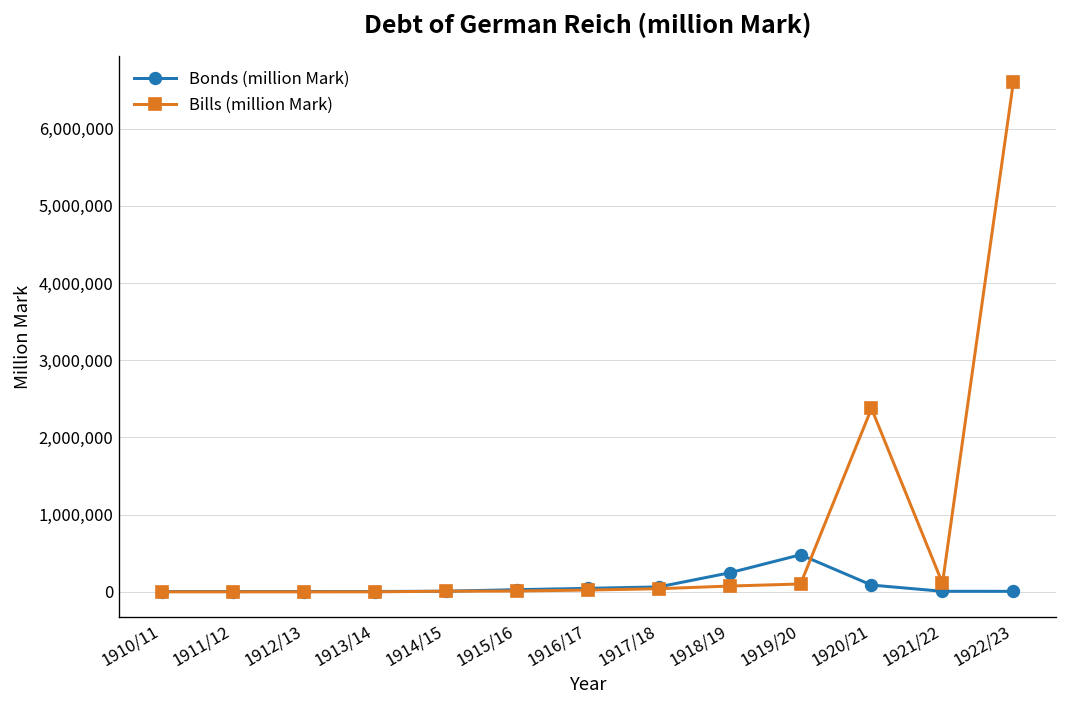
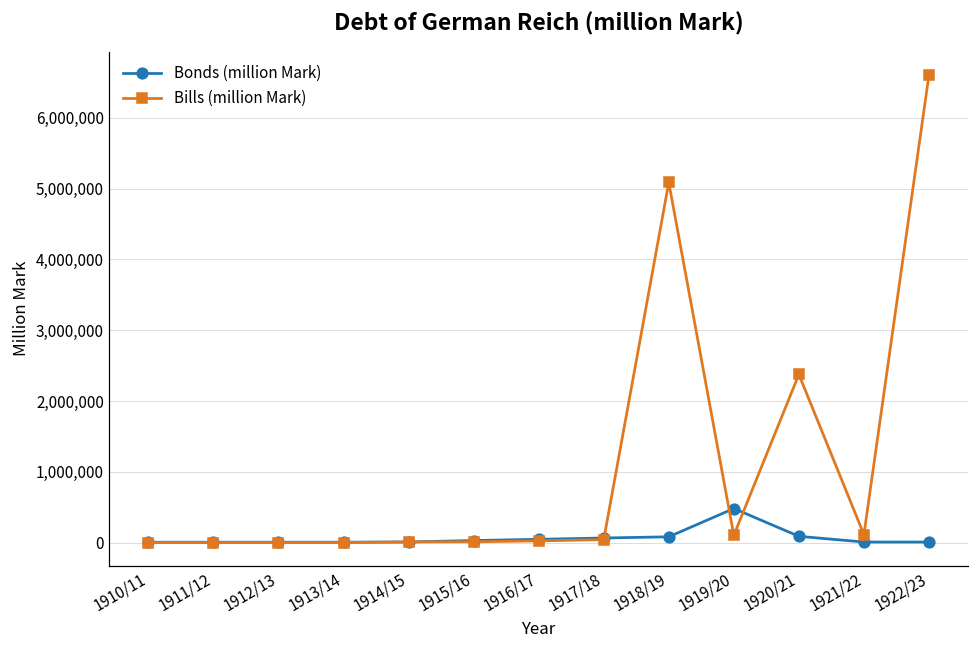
  {
    "Bonds (million Mark)": {
-     "1918/19": "200,000",
+     "1918/19": "100,000",
      "1919/20": "500,000",
      "1920/21": "100,000",
      "1921/22": "0",
      "1922/23": "0"
    },
    "Bills (million Mark)": {
-     "1918/19": "100,000",
+     "1918/19": "5,100,000",
      "1919/20": "100,000",
      "1920/21": "2,400,000",
      "1921/22": "100,000",
      "1922/23": "6,600,000"
    }
  }
